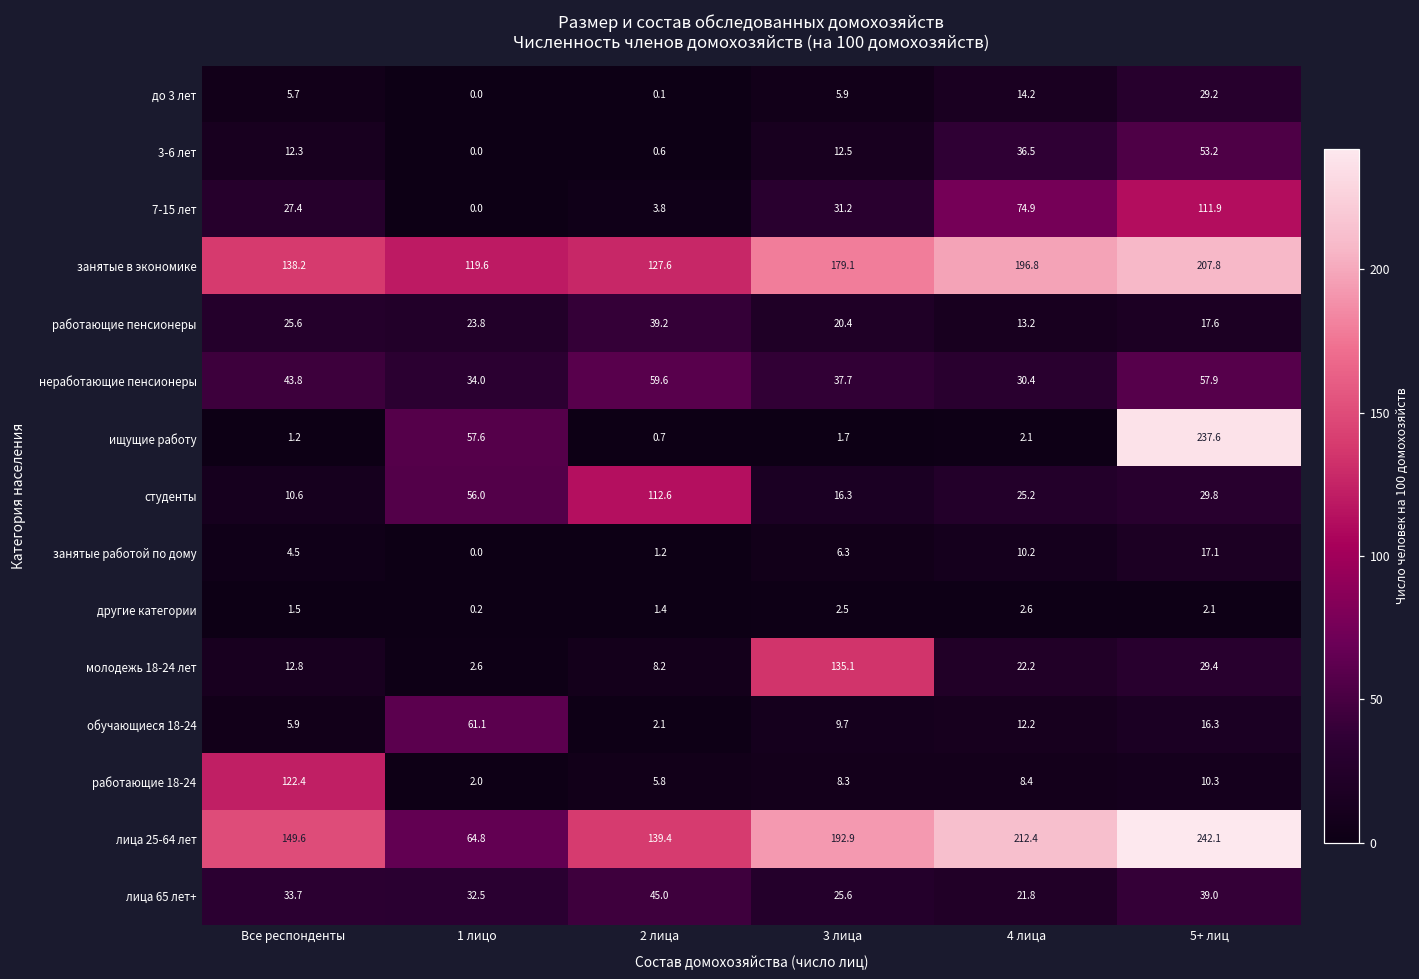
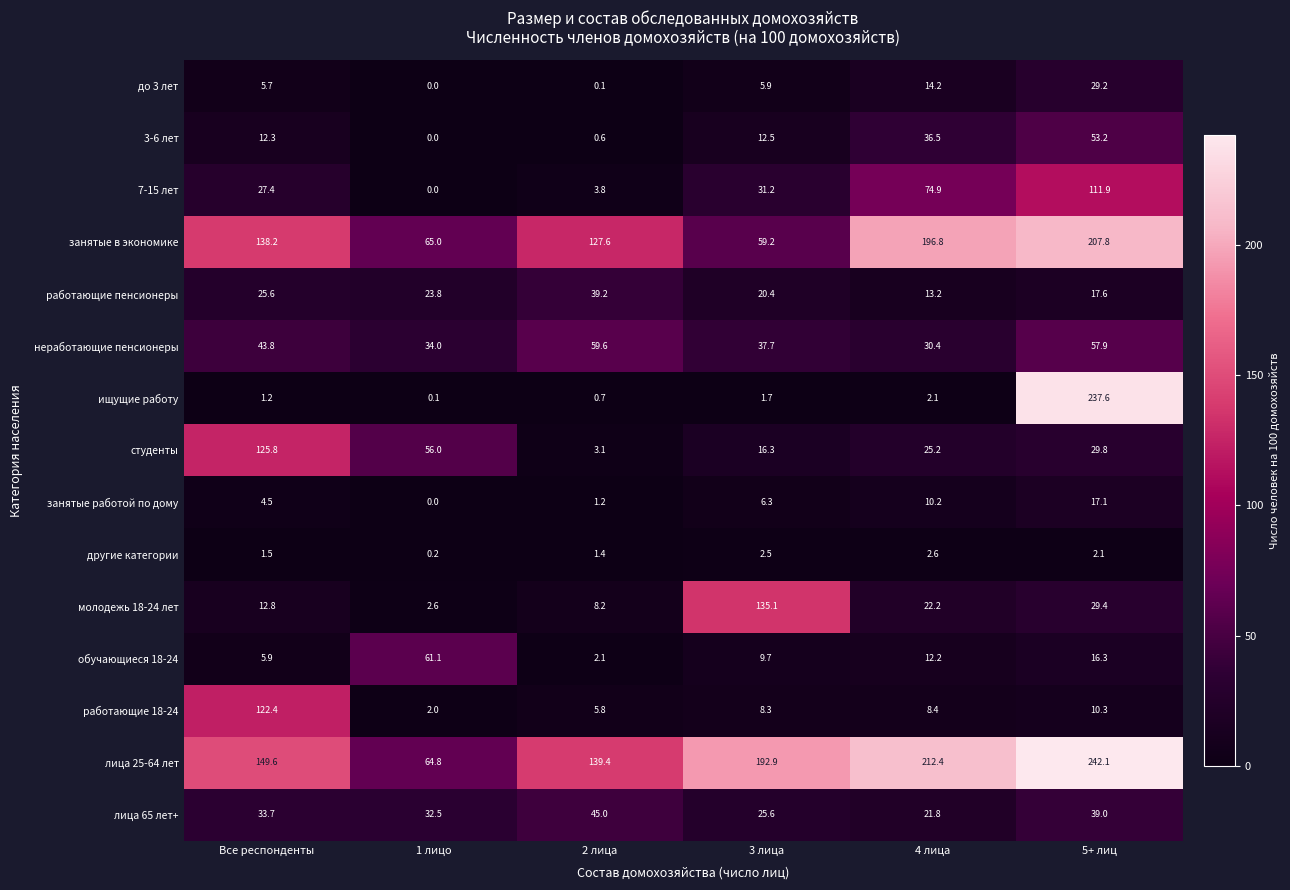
  {
    "до 3 лет": {
      "Все респонденты": 5.7,
      "1 лицо": 0.0,
      "2 лица": 0.1,
      "3 лица": 5.9,
      "4 лица": 14.2,
      "5+ лиц": 29.2
    },
    "3-6 лет": {
      "Все респонденты": 12.3,
      "1 лицо": 0.0,
      "2 лица": 0.6,
      "3 лица": 12.5,
      "4 лица": 36.5,
      "5+ лиц": 53.2
    },
    "7-15 лет": {
      "Все респонденты": 27.4,
      "1 лицо": 0.0,
      "2 лица": 3.8,
      "3 лица": 31.2,
      "4 лица": 74.9,
      "5+ лиц": 111.9
    },
    "занятые в экономике": {
      "Все респонденты": 138.2,
-     "1 лицо": 119.6,
+     "1 лицо": 65.0,
      "2 лица": 127.6,
-     "3 лица": 179.1,
+     "3 лица": 59.2,
      "4 лица": 196.8,
      "5+ лиц": 207.8
    },
    "работающие пенсионеры": {
      "Все респонденты": 25.6,
      "1 лицо": 23.8,
      "2 лица": 39.2,
      "3 лица": 20.4,
      "4 лица": 13.2,
      "5+ лиц": 17.6
    },
    "неработающие пенсионеры": {
      "Все респонденты": 43.8,
      "1 лицо": 34.0,
      "2 лица": 59.6,
      "3 лица": 37.7,
      "4 лица": 30.4,
      "5+ лиц": 57.9
    },
    "ищущие работу": {
      "Все респонденты": 1.2,
-     "1 лицо": 57.6,
+     "1 лицо": 0.1,
      "2 лица": 0.7,
      "3 лица": 1.7,
      "4 лица": 2.1,
      "5+ лиц": 237.6
    },
    "студенты": {
-     "Все респонденты": 10.6,
+     "Все респонденты": 125.8,
      "1 лицо": 56.0,
-     "2 лица": 112.6,
+     "2 лица": 3.1,
      "3 лица": 16.3,
      "4 лица": 25.2,
      "5+ лиц": 29.8
    },
    "занятые работой по дому": {
      "Все респонденты": 4.5,
      "1 лицо": 0.0,
      "2 лица": 1.2,
      "3 лица": 6.3,
      "4 лица": 10.2,
      "5+ лиц": 17.1
    },
    "другие категории": {
      "Все респонденты": 1.5,
      "1 лицо": 0.2,
      "2 лица": 1.4,
      "3 лица": 2.5,
      "4 лица": 2.6,
      "5+ лиц": 2.1
    },
    "молодежь 18-24 лет": {
      "Все респонденты": 12.8,
      "1 лицо": 2.6,
      "2 лица": 8.2,
      "3 лица": 135.1,
      "4 лица": 22.2,
      "5+ лиц": 29.4
    },
    "обучающиеся 18-24": {
      "Все респонденты": 5.9,
      "1 лицо": 61.1,
      "2 лица": 2.1,
      "3 лица": 9.7,
      "4 лица": 12.2,
      "5+ лиц": 16.3
    },
    "работающие 18-24": {
      "Все респонденты": 122.4,
      "1 лицо": 2.0,
      "2 лица": 5.8,
      "3 лица": 8.3,
      "4 лица": 8.4,
      "5+ лиц": 10.3
    },
    "лица 25-64 лет": {
      "Все респонденты": 149.6,
      "1 лицо": 64.8,
      "2 лица": 139.4,
      "3 лица": 192.9,
      "4 лица": 212.4,
      "5+ лиц": 242.1
    },
    "лица 65 лет+": {
      "Все респонденты": 33.7,
      "1 лицо": 32.5,
      "2 лица": 45.0,
      "3 лица": 25.6,
      "4 лица": 21.8,
      "5+ лиц": 39.0
    }
  }
